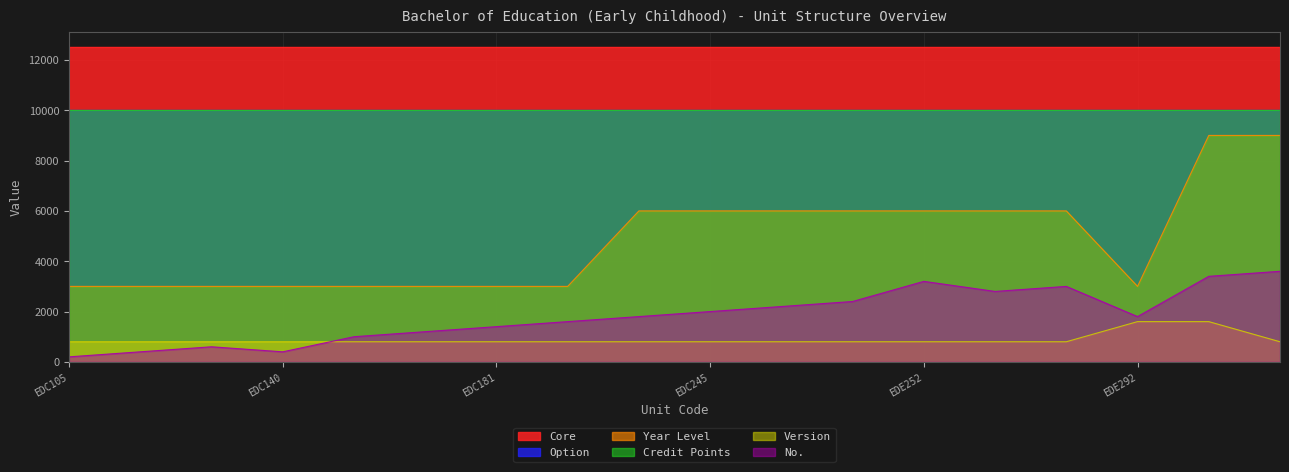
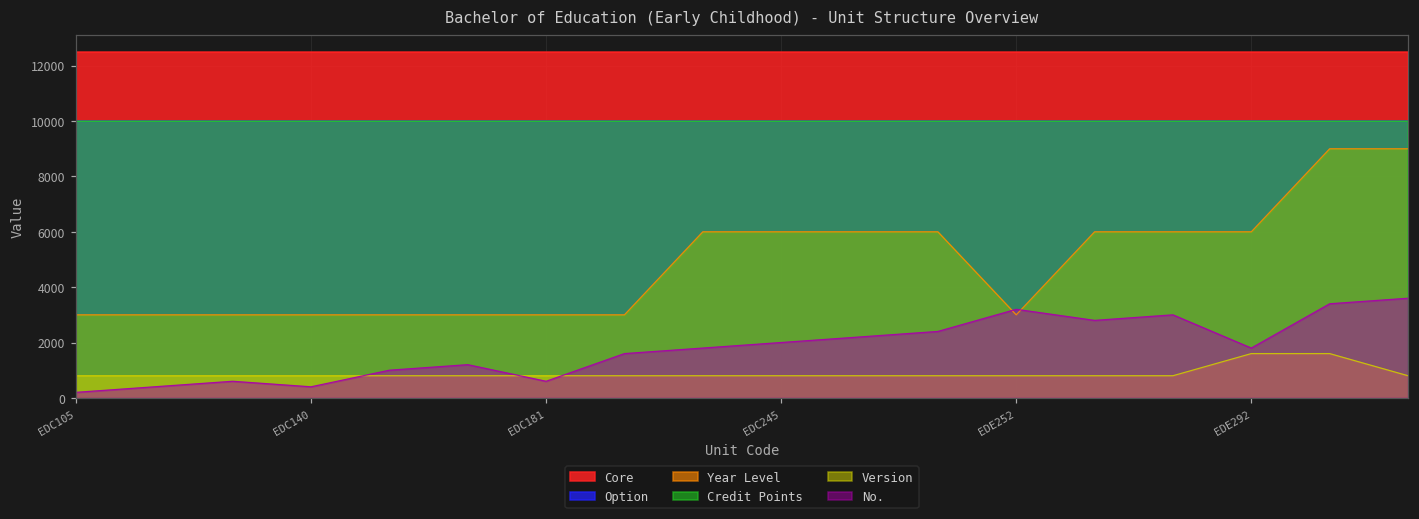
  {
    "Core": {
      "EDC105": 12500,
      "EDC140": 12500,
      "EDC181": 12500,
      "EDC245": 12500,
      "EDE252": 12500,
      "EDE292": 12500
    },
    "Credit Points": {
      "EDC105": 10000,
      "EDC140": 10000,
      "EDC181": 10000,
      "EDC245": 10000,
      "EDE252": 10000,
      "EDE292": 10000
    },
    "Year Level": {
      "EDC105": 3000,
      "EDC140": 3000,
      "EDC181": 3000,
      "EDC245": 6000,
-     "EDE252": 6000,
-     "EDE292": 3000
+     "EDE252": 3000,
+     "EDE292": 6000
    },
    "Version": {
      "EDC105": 800,
      "EDC140": 800,
      "EDC181": 800,
      "EDC245": 800,
      "EDE252": 800,
      "EDE292": 1600
    },
    "No.": {
      "EDC105": 200,
      "EDC140": 400,
-     "EDC181": 1400,
+     "EDC181": 600,
      "EDC245": 2000,
      "EDE252": 3200,
      "EDE292": 1800
    }
  }
